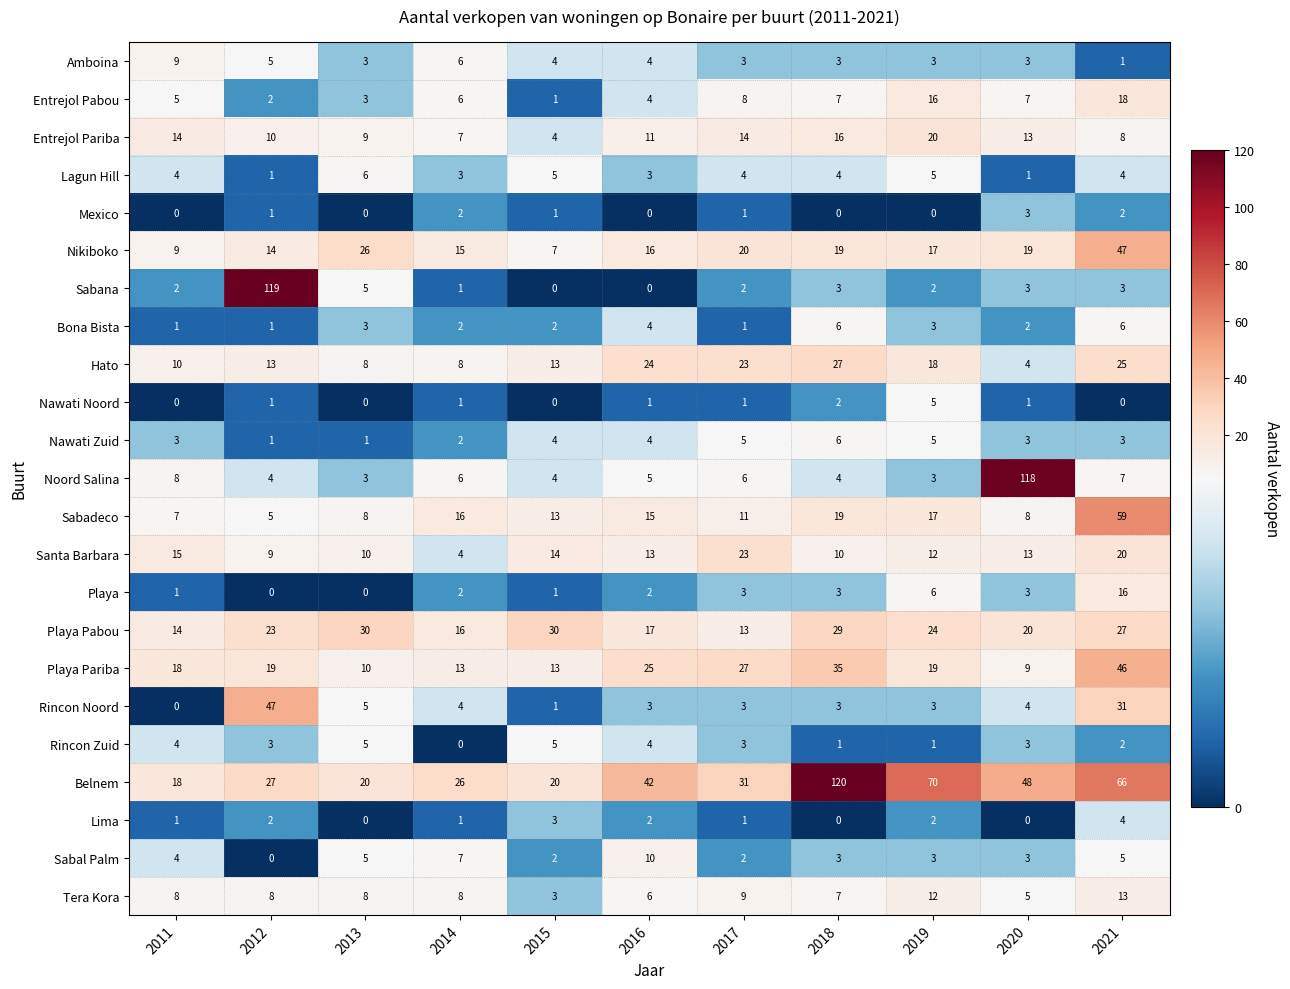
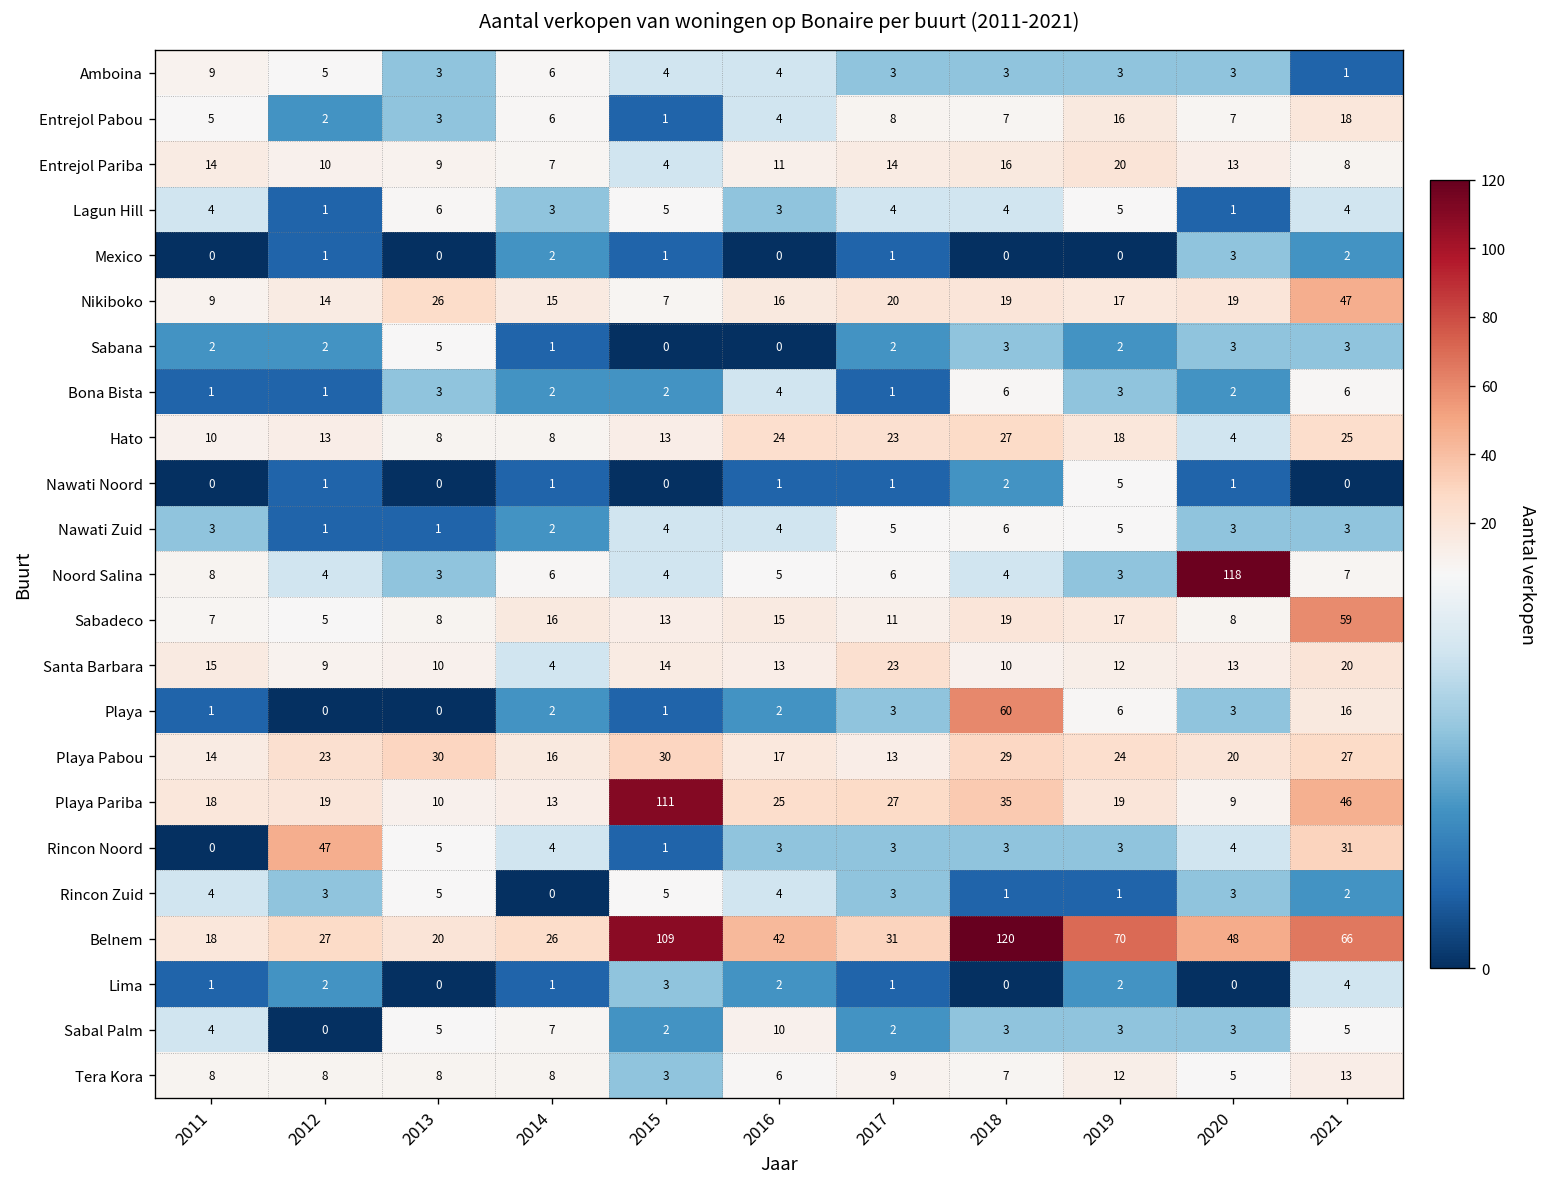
  {
    "Sabana": {
      "2011": 2,
-     "2012": 119,
+     "2012": 2,
      "2013": 5,
      "2014": 1,
      "2015": 0,
      "2016": 0,
      "2017": 2,
      "2018": 3,
      "2019": 2,
      "2020": 3,
      "2021": 3
    },
    "Playa": {
      "2011": 1,
      "2012": 0,
      "2013": 0,
      "2014": 2,
      "2015": 1,
      "2016": 2,
      "2017": 3,
-     "2018": 3,
+     "2018": 60,
      "2019": 6,
      "2020": 3,
      "2021": 16
    },
    "Playa Pariba": {
      "2011": 18,
      "2012": 19,
      "2013": 10,
      "2014": 13,
-     "2015": 13,
+     "2015": 111,
      "2016": 25,
      "2017": 27,
      "2018": 35,
      "2019": 19,
      "2020": 9,
      "2021": 46
    },
    "Belnem": {
      "2011": 18,
      "2012": 27,
      "2013": 20,
      "2014": 26,
-     "2015": 20,
+     "2015": 109,
      "2016": 42,
      "2017": 31,
      "2018": 120,
      "2019": 70,
      "2020": 48,
      "2021": 66
    }
  }
